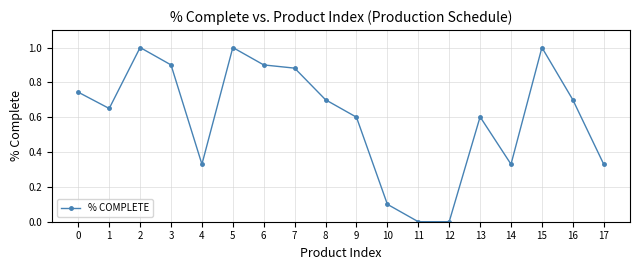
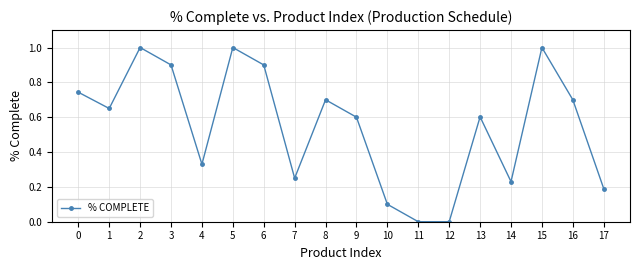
  {
    "0": 0.74,
    "1": 0.65,
    "2": 1.00,
    "3": 0.90,
    "4": 0.33,
    "5": 1.00,
    "6": 0.90,
-   "7": 0.88,
+   "7": 0.25,
    "8": 0.70,
    "9": 0.60,
    "10": 0.10,
    "11": 0.00,
    "12": 0.00,
    "13": 0.60,
-   "14": 0.33,
+   "14": 0.23,
    "15": 1.00,
    "16": 0.70,
-   "17": 0.33
+   "17": 0.19
  }
